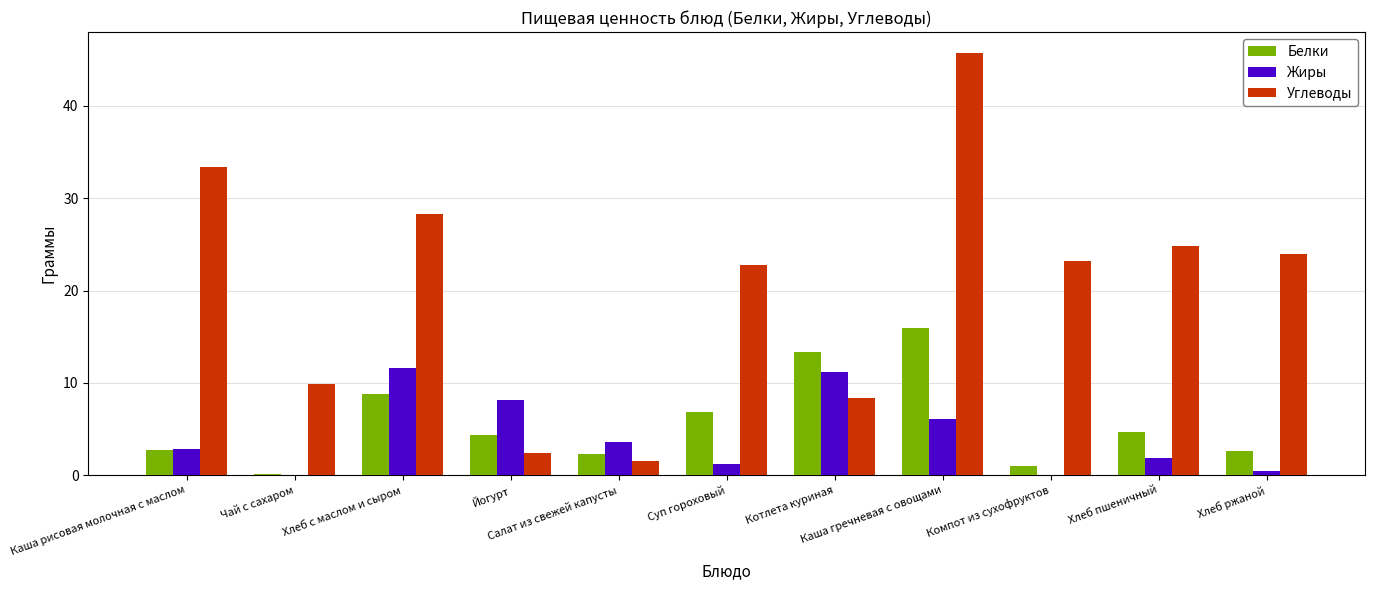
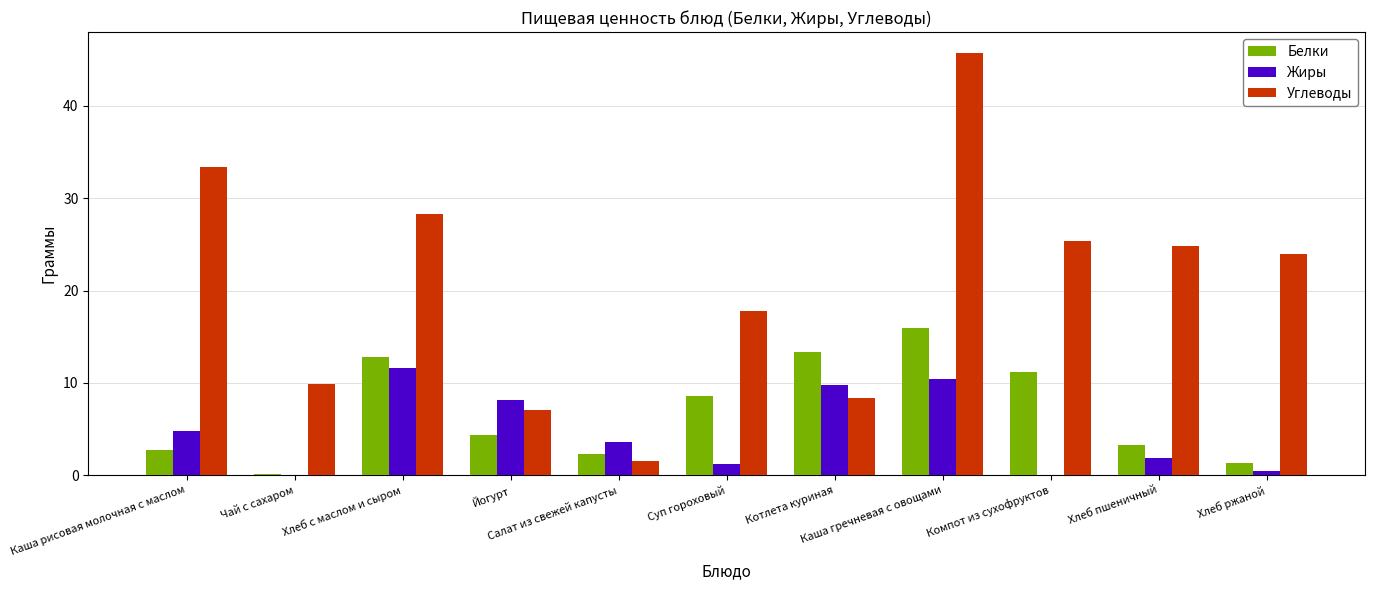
  {
    "Белки": {
      "Каша рисовая молочная с маслом": 3,
-     "Хлеб с маслом и сыром": 9,
+     "Хлеб с маслом и сыром": 13,
      "Йогурт": 4,
      "Салат из свежей капусты": 2,
-     "Суп гороховый": 7,
+     "Суп гороховый": 9,
      "Котлета куриная": 13,
      "Каша гречневая с овощами": 16,
-     "Компот из сухофруктов": 1,
-     "Хлеб пшеничный": 5,
-     "Хлеб ржаной": 3
+     "Компот из сухофруктов": 11,
+     "Хлеб пшеничный": 3,
+     "Хлеб ржаной": 1
    },
    "Жиры": {
-     "Каша рисовая молочная с маслом": 3,
+     "Каша рисовая молочная с маслом": 5,
      "Хлеб с маслом и сыром": 12,
      "Йогурт": 8,
      "Салат из свежей капусты": 4,
      "Суп гороховый": 1,
-     "Котлета куриная": 11,
-     "Каша гречневая с овощами": 6,
+     "Котлета куриная": 10,
+     "Каша гречневая с овощами": 10,
      "Хлеб пшеничный": 2,
      "Хлеб ржаной": 0
    },
    "Углеводы": {
      "Каша рисовая молочная с маслом": 33,
      "Чай с сахаром": 10,
      "Хлеб с маслом и сыром": 28,
-     "Йогурт": 2,
+     "Йогурт": 7,
      "Салат из свежей капусты": 2,
-     "Суп гороховый": 23,
+     "Суп гороховый": 18,
      "Котлета куриная": 8,
      "Каша гречневая с овощами": 46,
-     "Компот из сухофруктов": 23,
+     "Компот из сухофруктов": 25,
      "Хлеб пшеничный": 25,
      "Хлеб ржаной": 24
    }
  }
